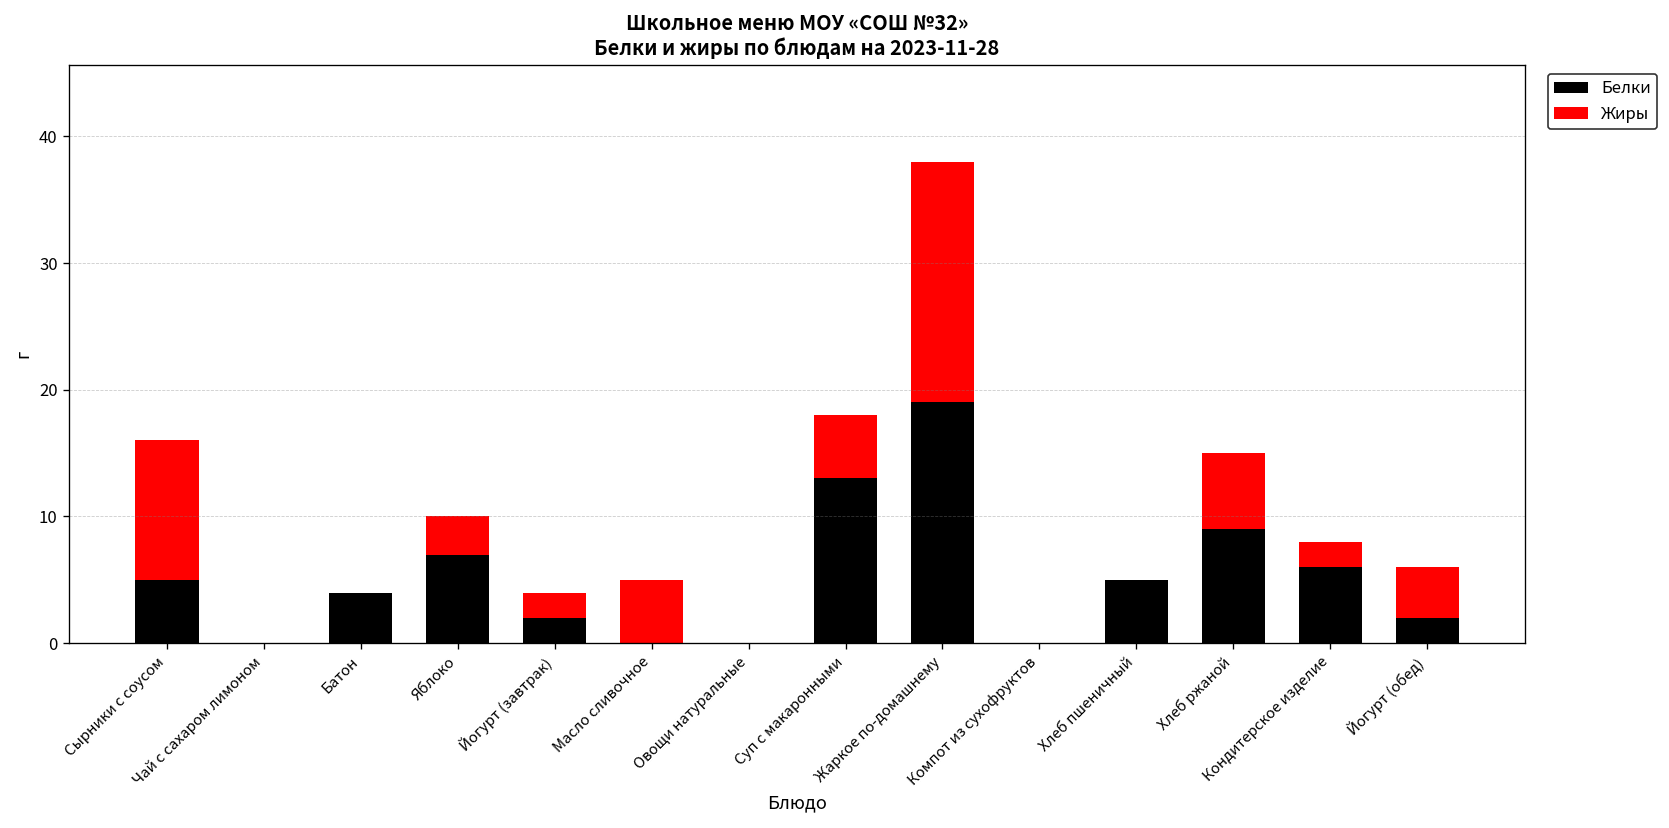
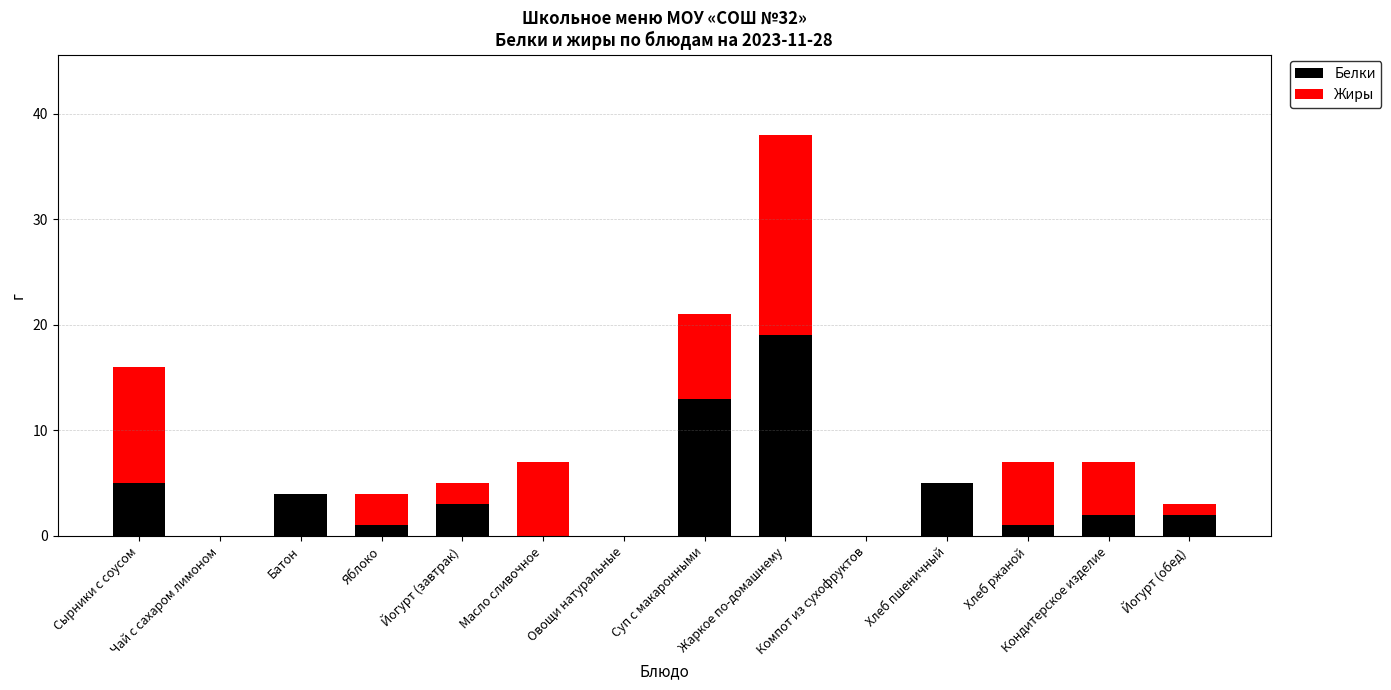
  {
    "Белки": {
      "Сырники с соусом": 5,
      "Чай с сахаром лимоном": 0,
      "Батон": 4,
-     "Яблоко": 7,
-     "Йогурт (завтрак)": 2,
+     "Яблоко": 1,
+     "Йогурт (завтрак)": 3,
      "Масло сливочное": 0,
      "Овощи натуральные": 0,
      "Суп с макаронными": 13,
      "Жаркое по-домашнему": 19,
      "Компот из сухофруктов": 0,
      "Хлеб пшеничный": 5,
-     "Хлеб ржаной": 9,
-     "Кондитерское изделие": 6,
+     "Хлеб ржаной": 1,
+     "Кондитерское изделие": 2,
      "Йогурт (обед)": 2
    },
    "Жиры": {
      "Сырники с соусом": 11,
      "Чай с сахаром лимоном": 0,
      "Батон": 0,
      "Яблоко": 3,
      "Йогурт (завтрак)": 2,
-     "Масло сливочное": 5,
+     "Масло сливочное": 7,
      "Овощи натуральные": 0,
-     "Суп с макаронными": 5,
+     "Суп с макаронными": 8,
      "Жаркое по-домашнему": 19,
      "Компот из сухофруктов": 0,
      "Хлеб пшеничный": 0,
      "Хлеб ржаной": 6,
-     "Кондитерское изделие": 2,
-     "Йогурт (обед)": 4
+     "Кондитерское изделие": 5,
+     "Йогурт (обед)": 1
    }
  }
